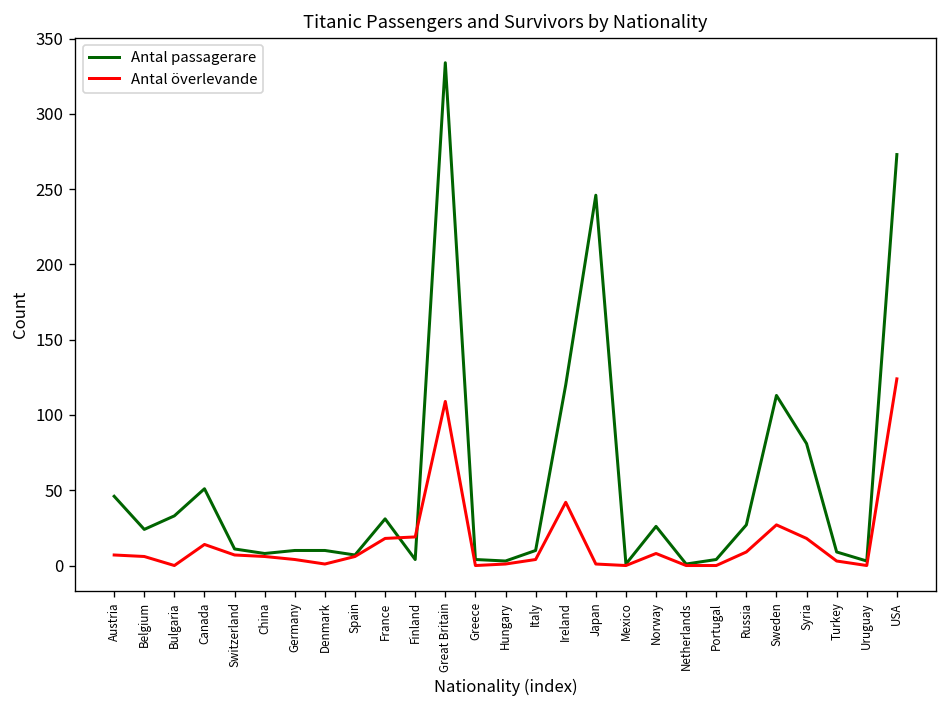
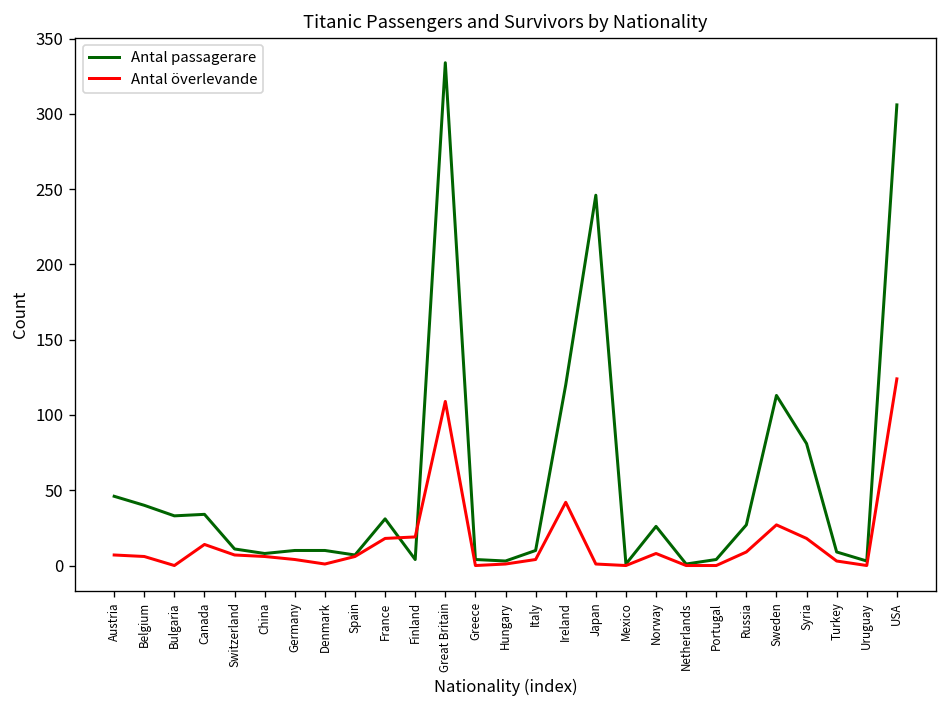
  {
    "Antal passagerare": {
      "Austria": 46,
-     "Belgium": 24,
+     "Belgium": 40,
      "Bulgaria": 33,
-     "Canada": 51,
+     "Canada": 34,
      "Switzerland": 11,
      "Germany": 10,
      "Denmark": 10,
      "France": 31,
      "Finland": 4,
      "Great Britain": 334,
      "Greece": 4,
      "Italy": 10,
      "Ireland": 120,
      "Japan": 246,
      "Norway": 26,
      "Portugal": 4,
      "Russia": 27,
      "Sweden": 113,
      "Syria": 81,
      "Turkey": 9,
      "Uruguay": 3,
-     "USA": 273
+     "USA": 306
    },
    "Antal överlevande": {
      "Austria": 7,
      "Belgium": 6,
      "Bulgaria": 0,
      "Canada": 14,
      "Switzerland": 7,
      "Germany": 4,
      "Denmark": 1,
      "France": 18,
      "Finland": 19,
      "Great Britain": 109,
      "Greece": 0,
      "Italy": 4,
      "Ireland": 42,
      "Japan": 1,
      "Norway": 8,
      "Portugal": 0,
      "Russia": 9,
      "Sweden": 27,
      "Syria": 18,
      "Turkey": 3,
      "Uruguay": 0,
      "USA": 124
    }
  }
